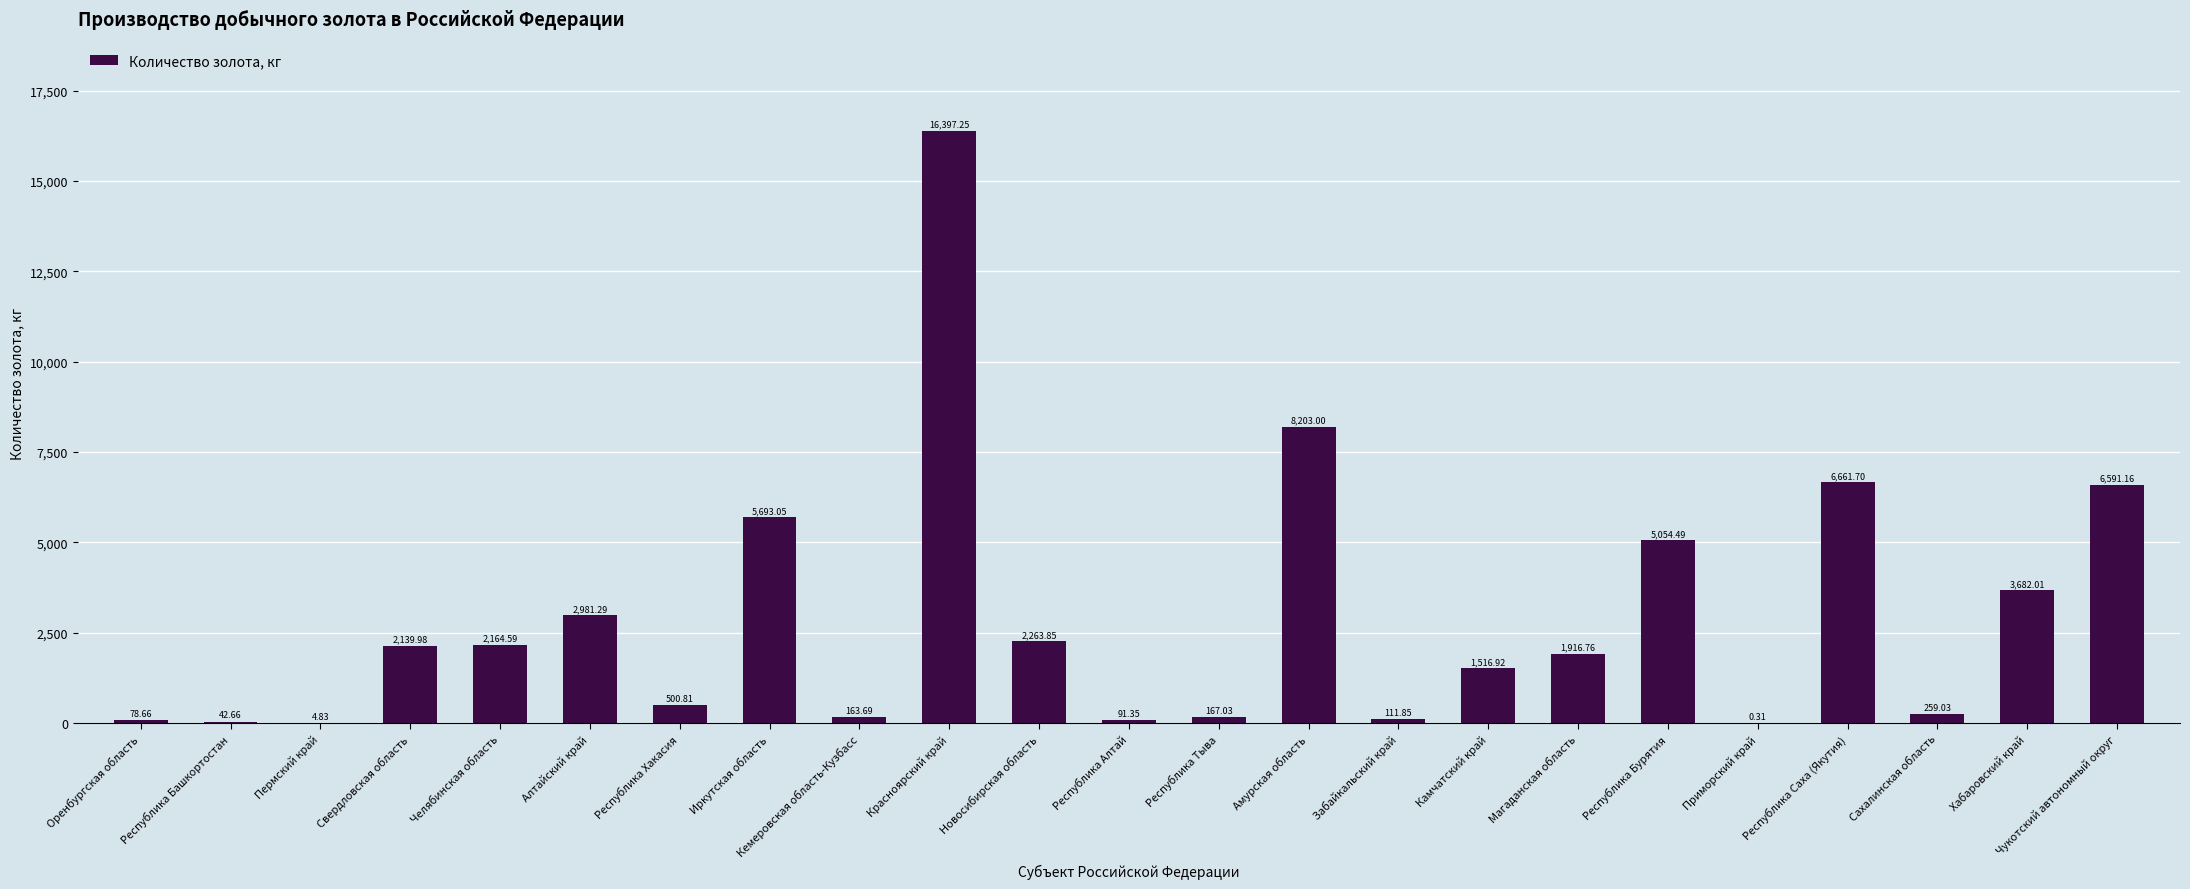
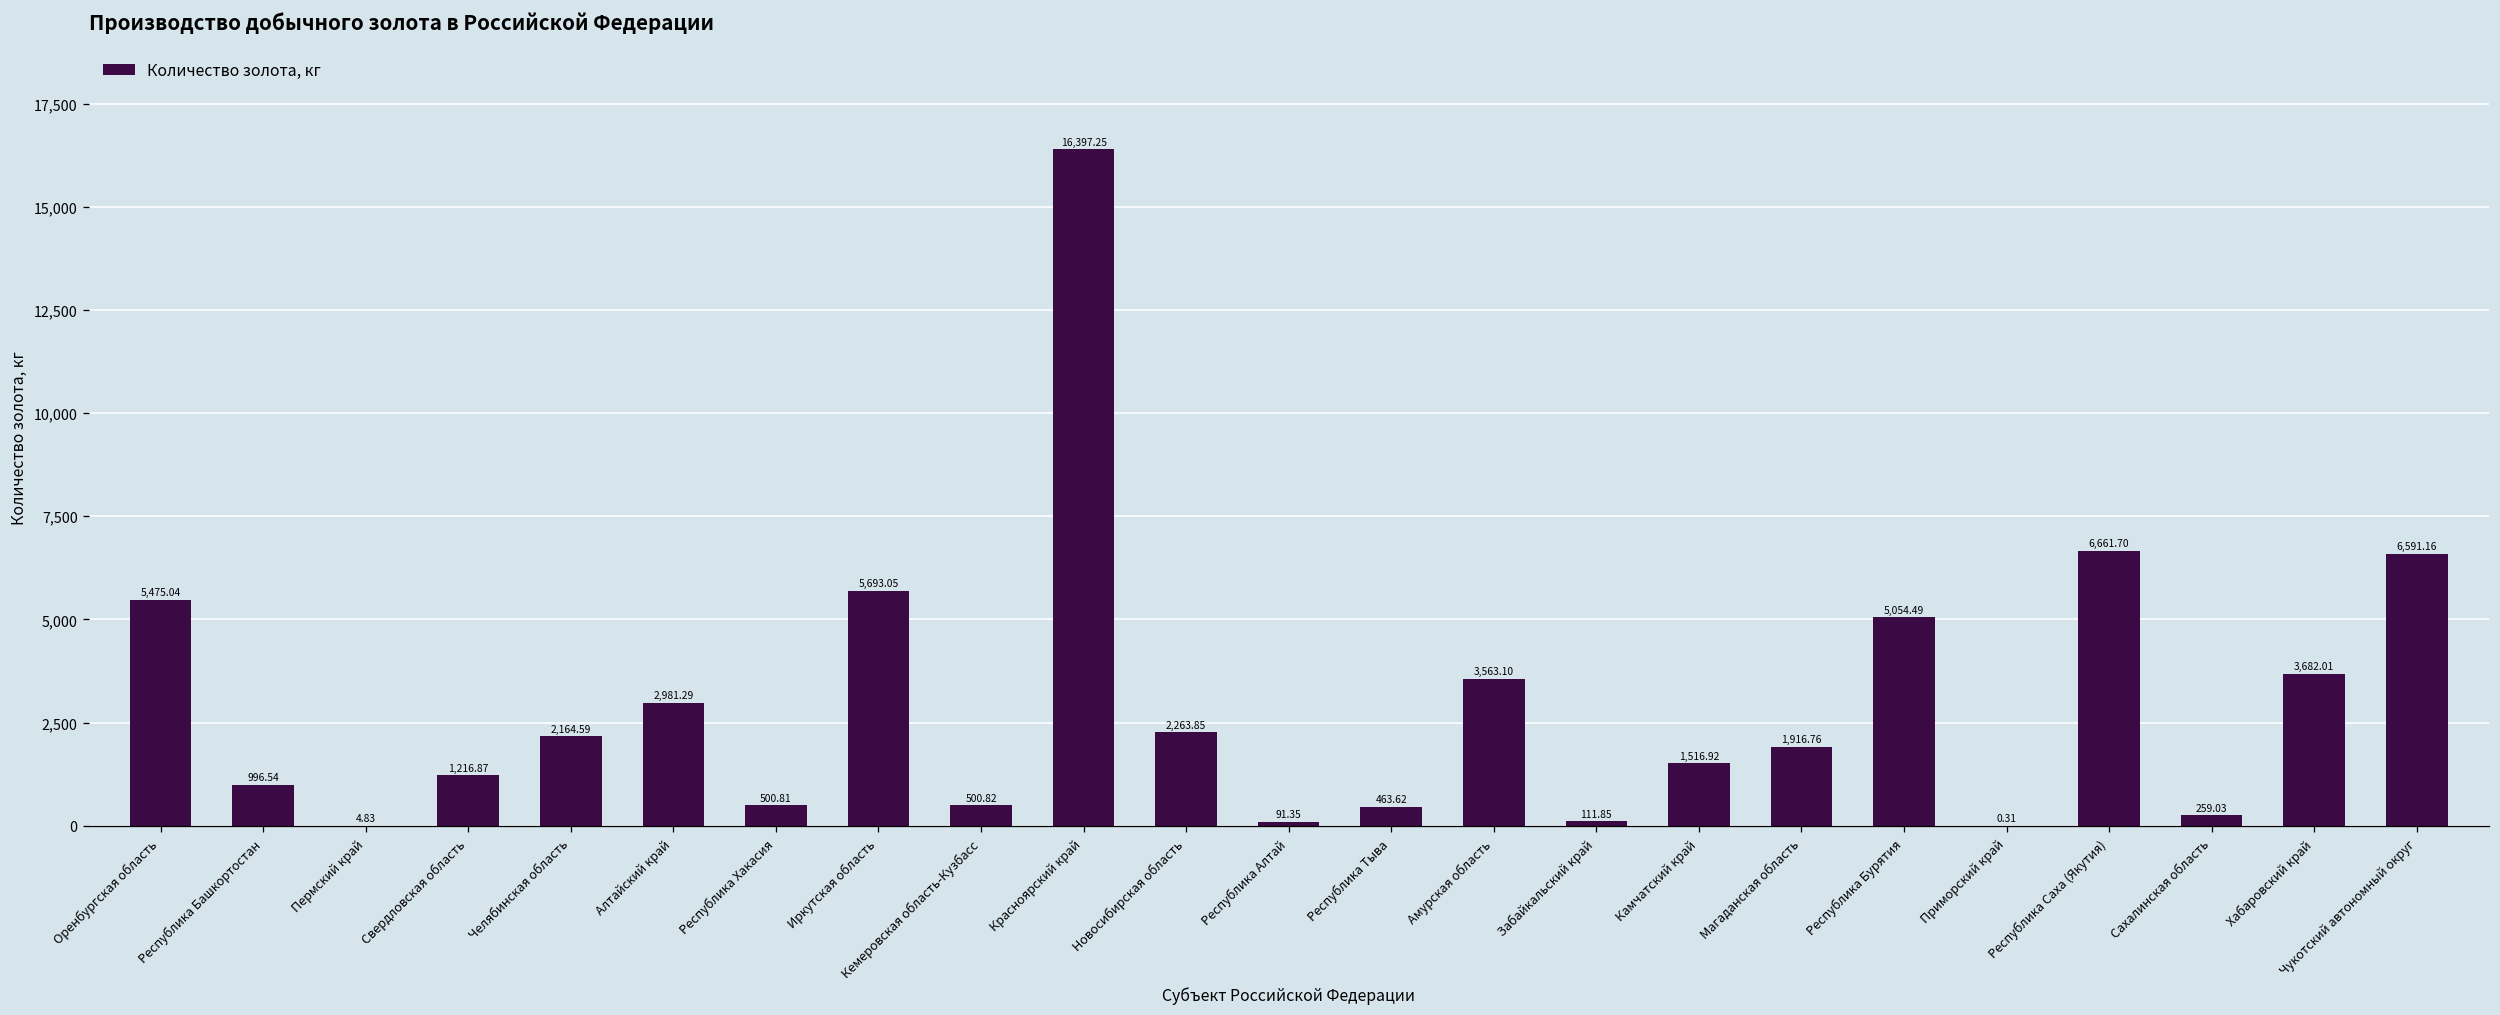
  {
-   "Оренбургская область": "78.66",
-   "Республика Башкортостан": "42.66",
+   "Оренбургская область": "5,475.04",
+   "Республика Башкортостан": "996.54",
    "Пермский край": "4.83",
-   "Свердловская область": "2,139.98",
+   "Свердловская область": "1,216.87",
    "Челябинская область": "2,164.59",
    "Алтайский край": "2,981.29",
    "Республика Хакасия": "500.81",
    "Иркутская область": "5,693.05",
-   "Кемеровская область-Кузбасс": "163.69",
+   "Кемеровская область-Кузбасс": "500.82",
    "Красноярский край": "16,397.25",
    "Новосибирская область": "2,263.85",
    "Республика Алтай": "91.35",
-   "Республика Тыва": "167.03",
-   "Амурская область": "8,203.00",
+   "Республика Тыва": "463.62",
+   "Амурская область": "3,563.10",
    "Забайкальский край": "111.85",
    "Камчатский край": "1,516.92",
    "Магаданская область": "1,916.76",
    "Республика Бурятия": "5,054.49",
    "Приморский край": "0.31",
    "Республика Саха (Якутия)": "6,661.70",
    "Сахалинская область": "259.03",
    "Хабаровский край": "3,682.01",
    "Чукотский автономный округ": "6,591.16"
  }
